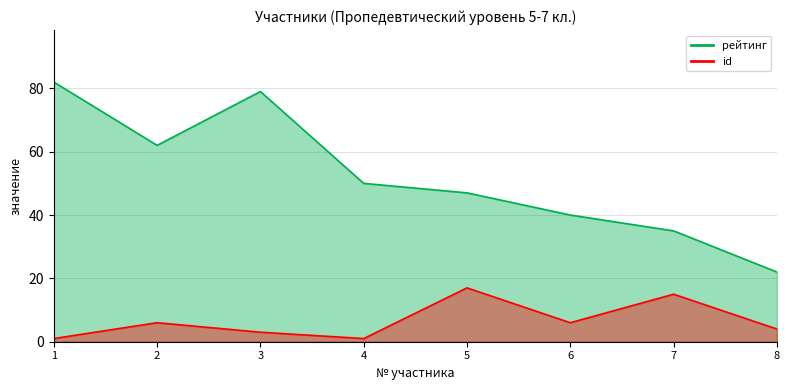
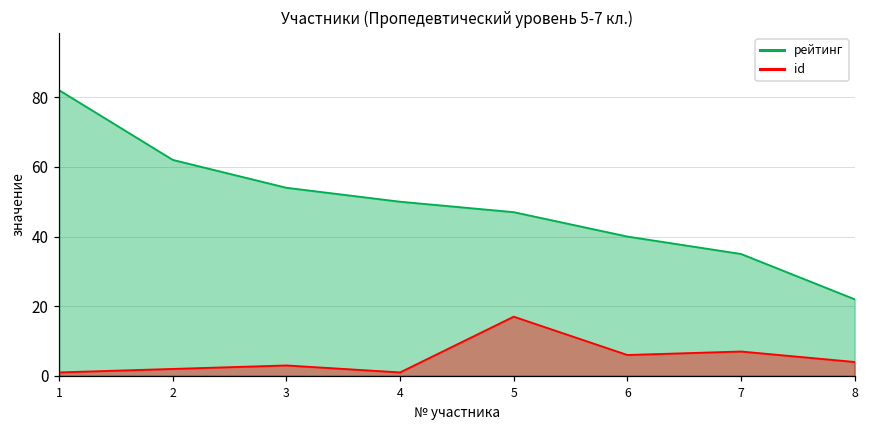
  {
    "рейтинг": {
      "1": 82,
      "2": 62,
-     "3": 79,
+     "3": 54,
      "4": 50,
      "5": 47,
      "6": 40,
      "7": 35,
      "8": 22
    },
    "id": {
      "1": 1,
-     "2": 6,
+     "2": 2,
      "3": 3,
      "4": 1,
      "5": 17,
      "6": 6,
-     "7": 15,
+     "7": 7,
      "8": 4
    }
  }
